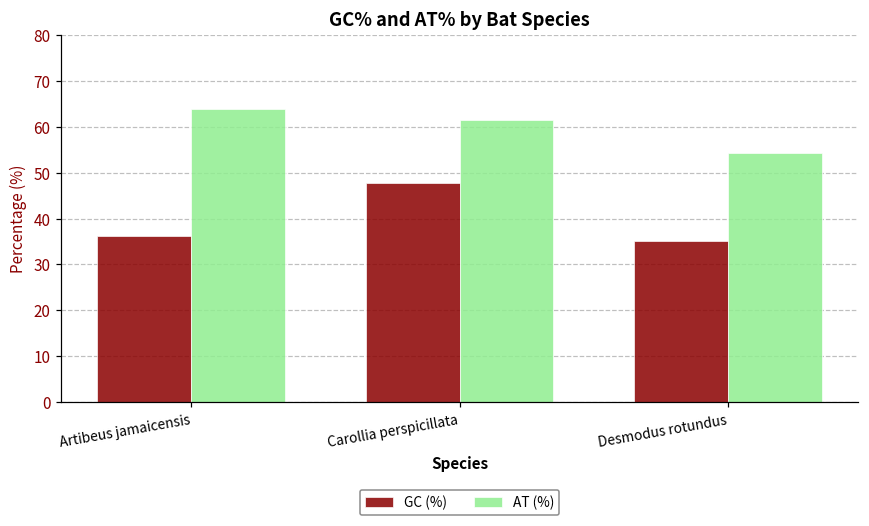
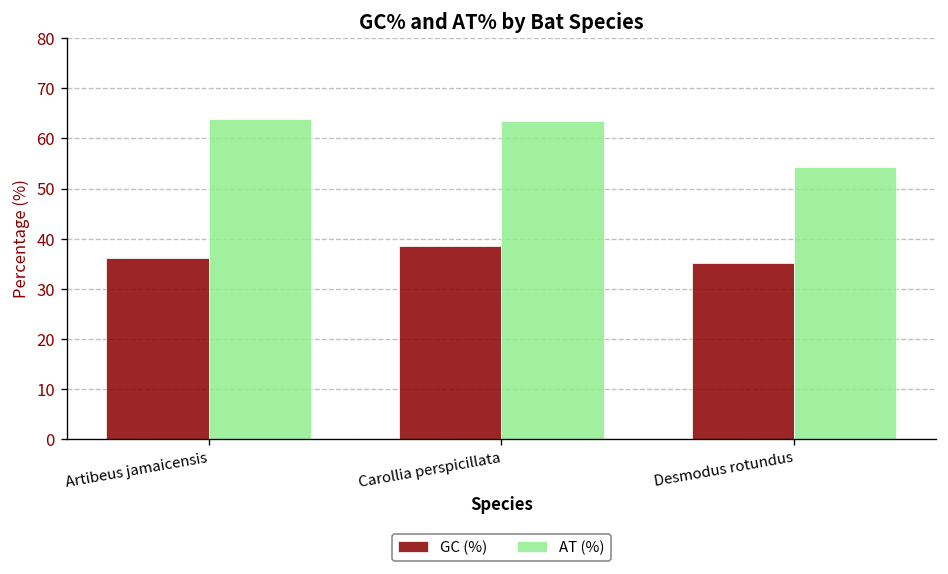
  {
    "GC (%)": {
      "Artibeus jamaicensis": 36,
-     "Carollia perspicillata": 48,
+     "Carollia perspicillata": 39,
      "Desmodus rotundus": 35
    },
    "AT (%)": {
      "Artibeus jamaicensis": 64,
-     "Carollia perspicillata": 61,
+     "Carollia perspicillata": 63,
      "Desmodus rotundus": 54
    }
  }
